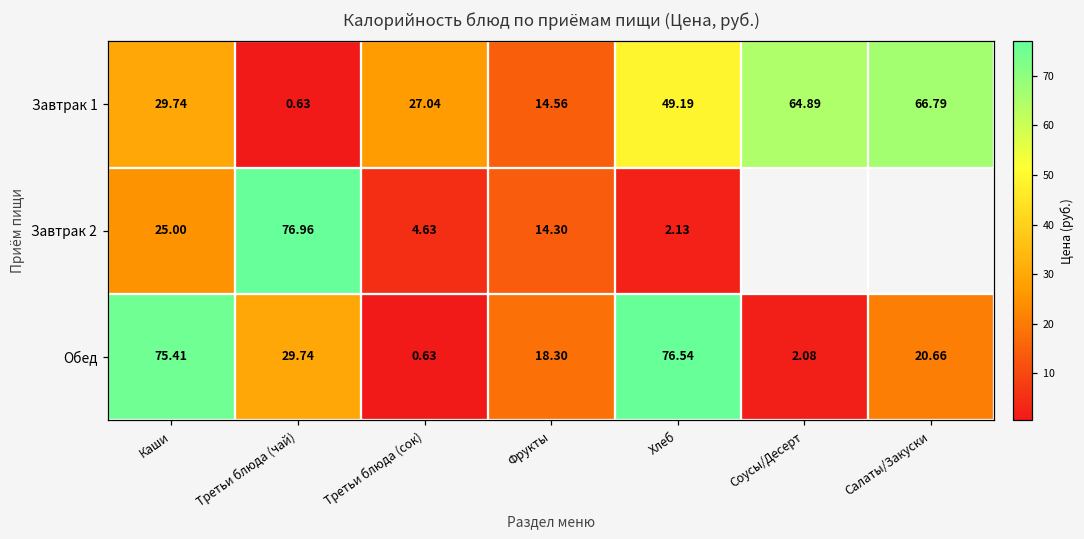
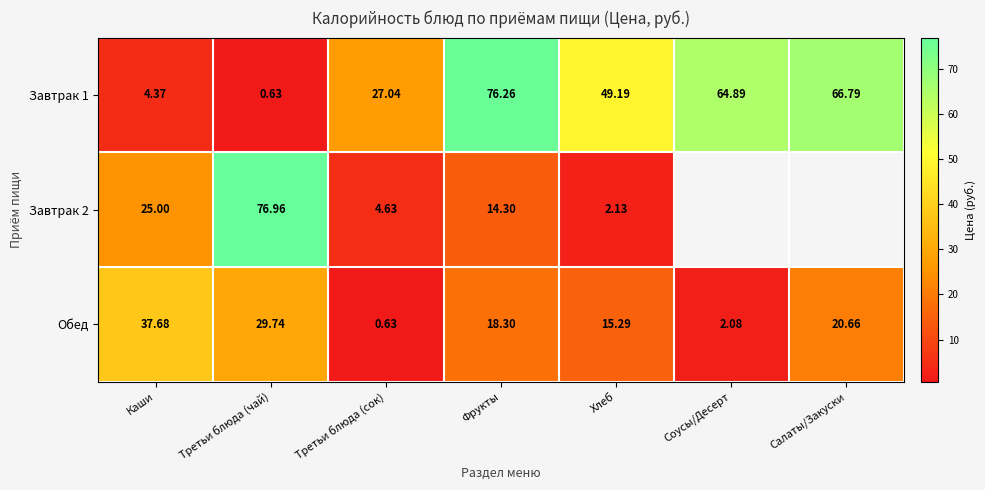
  {
    "Завтрак 1": {
-     "Каши": 29.74,
+     "Каши": 4.37,
      "Третьи блюда (чай)": 0.63,
      "Третьи блюда (сок)": 27.04,
-     "Фрукты": 14.56,
+     "Фрукты": 76.26,
      "Хлеб": 49.19,
      "Соусы/Десерт": 64.89,
      "Салаты/Закуски": 66.79
    },
    "Завтрак 2": {
      "Каши": 25.00,
      "Третьи блюда (чай)": 76.96,
      "Третьи блюда (сок)": 4.63,
      "Фрукты": 14.30,
      "Хлеб": 2.13
    },
    "Обед": {
-     "Каши": 75.41,
+     "Каши": 37.68,
      "Третьи блюда (чай)": 29.74,
      "Третьи блюда (сок)": 0.63,
      "Фрукты": 18.30,
-     "Хлеб": 76.54,
+     "Хлеб": 15.29,
      "Соусы/Десерт": 2.08,
      "Салаты/Закуски": 20.66
    }
  }
